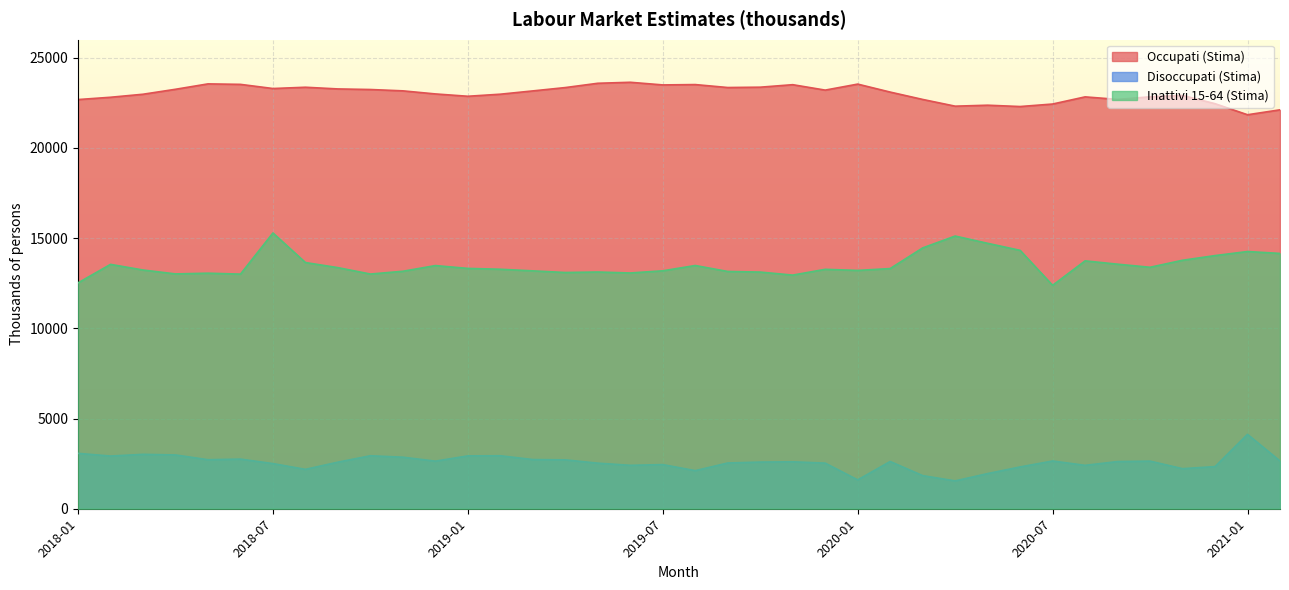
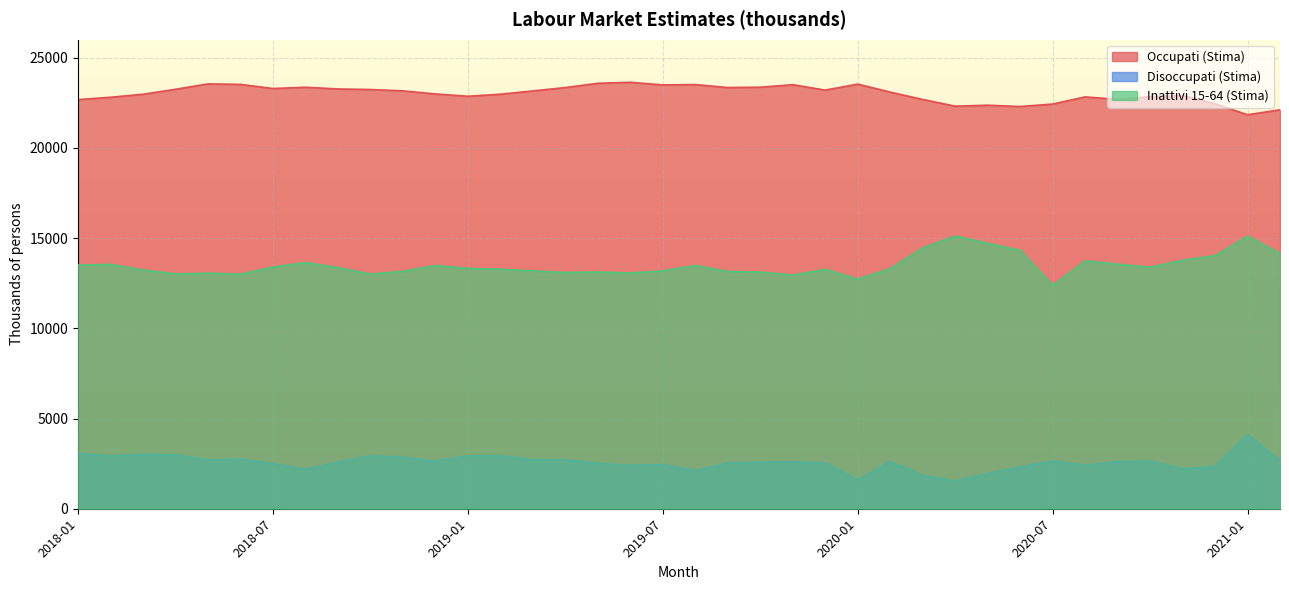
  {
    "Occupati (Stima)": {
      "2018-01": 22700,
      "2018-07": 23300,
      "2019-01": 22900,
      "2019-07": 23500,
      "2020-01": 23500,
      "2020-07": 22400,
      "2021-01": 21800
    },
    "Disoccupati (Stima)": {
      "2018-01": 3100,
      "2018-07": 2500,
      "2019-01": 2900,
      "2019-07": 2400,
      "2020-01": 1600,
      "2020-07": 2600,
      "2021-01": 4100
    },
    "Inattivi 15-64 (Stima)": {
-     "2018-01": 12500,
-     "2018-07": 15300,
+     "2018-01": 13500,
+     "2018-07": 13400,
      "2019-01": 13300,
      "2019-07": 13200,
-     "2020-01": 13200,
+     "2020-01": 12700,
      "2020-07": 12400,
-     "2021-01": 14300
+     "2021-01": 15100
    }
  }
